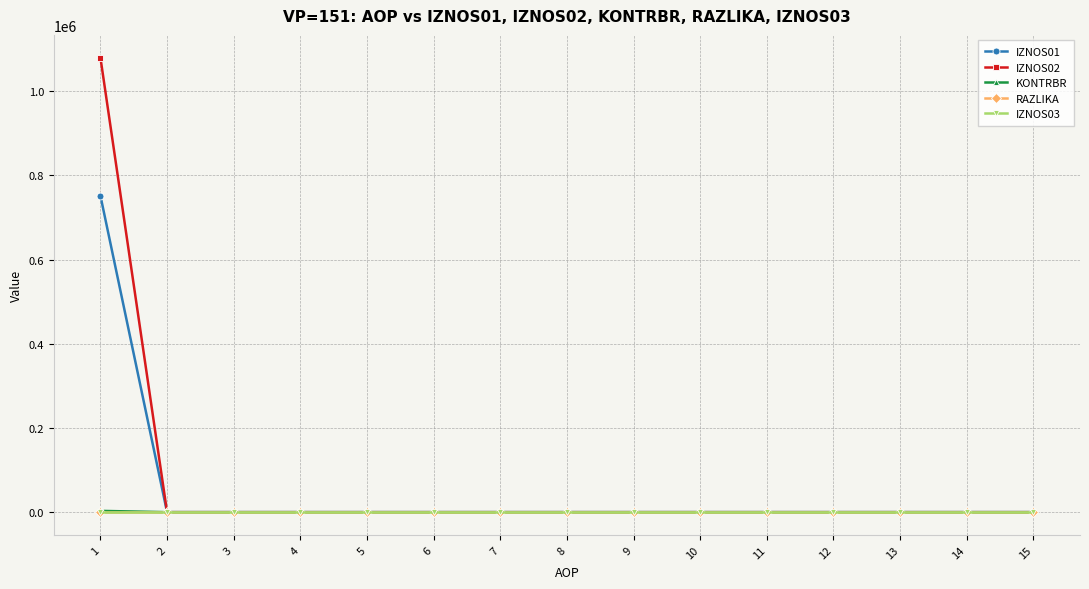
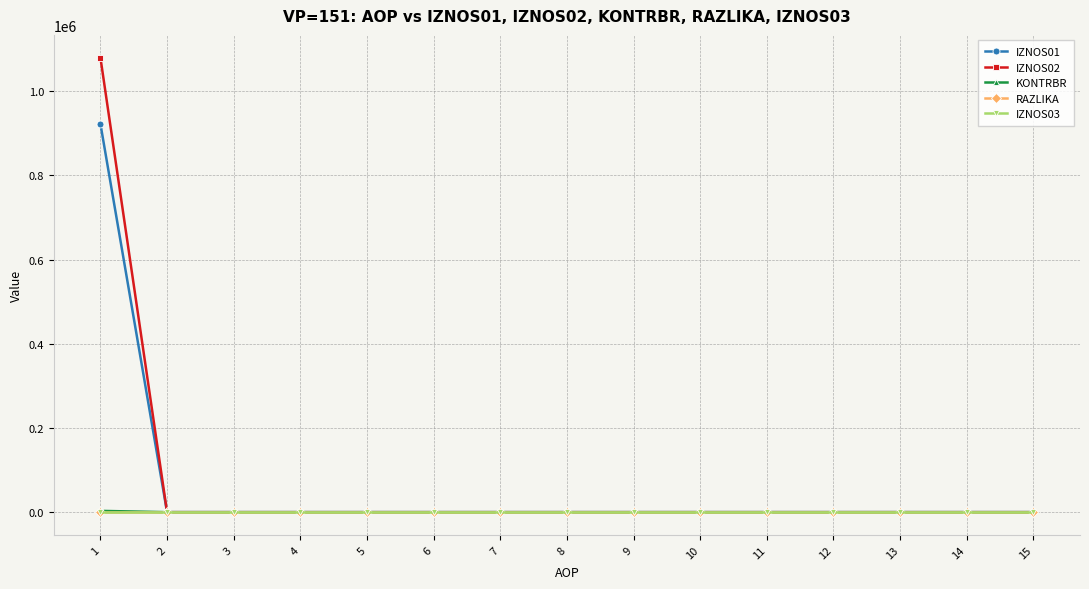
  {
    "IZNOS01": {
-     "1": 750000
+     "1": 920000
    },
    "IZNOS02": {
      "1": 1080000
    }
  }
